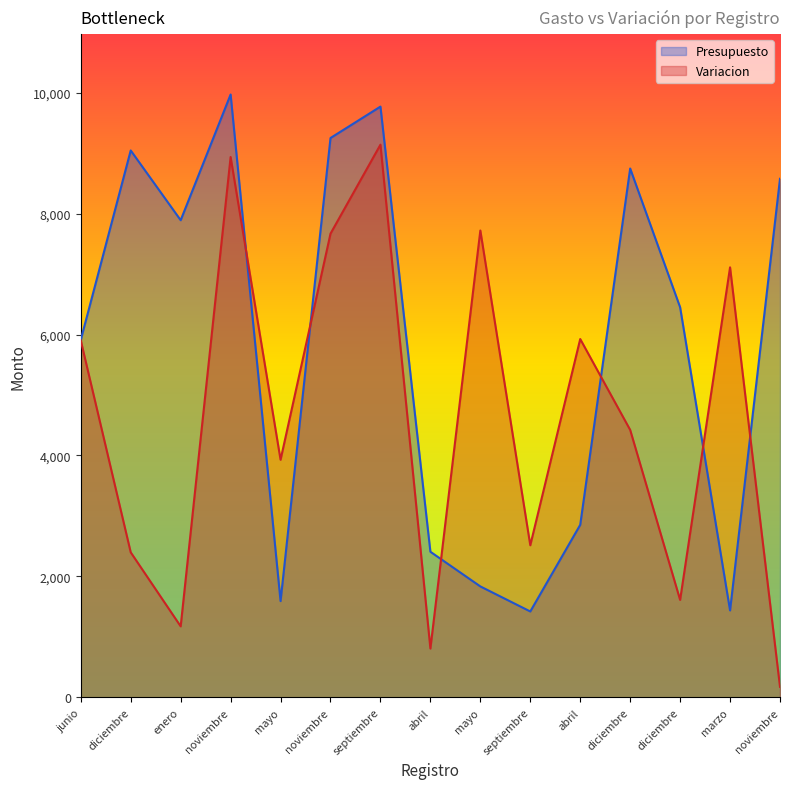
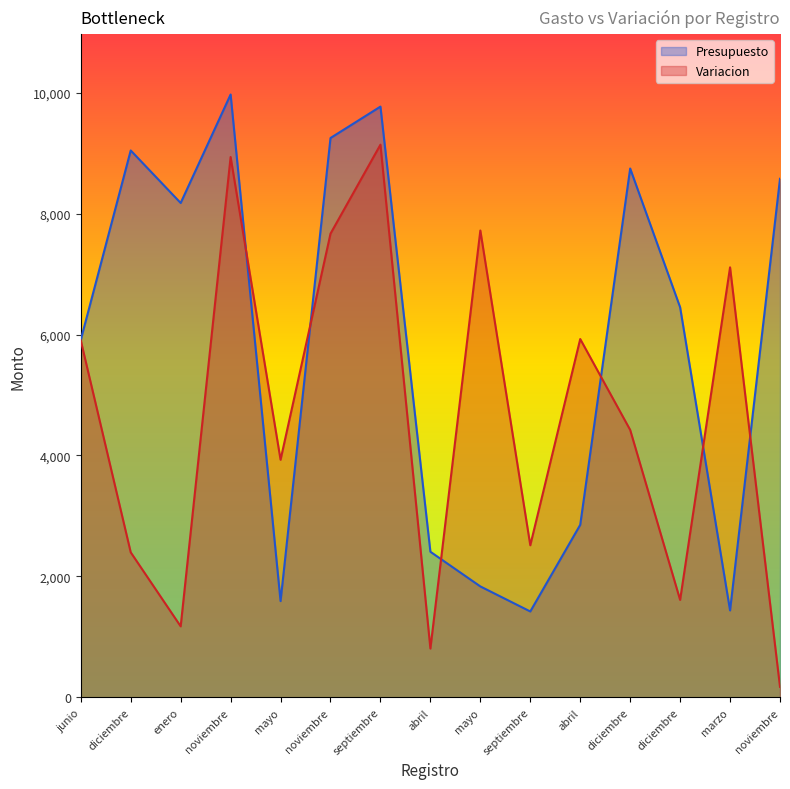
  {
    "Presupuesto": {
-     "enero": "7,900",
+     "enero": "8,200",
      "marzo": "1,400"
    },
    "Variacion": {
      "enero": "1,200",
      "marzo": "7,100"
    }
  }
